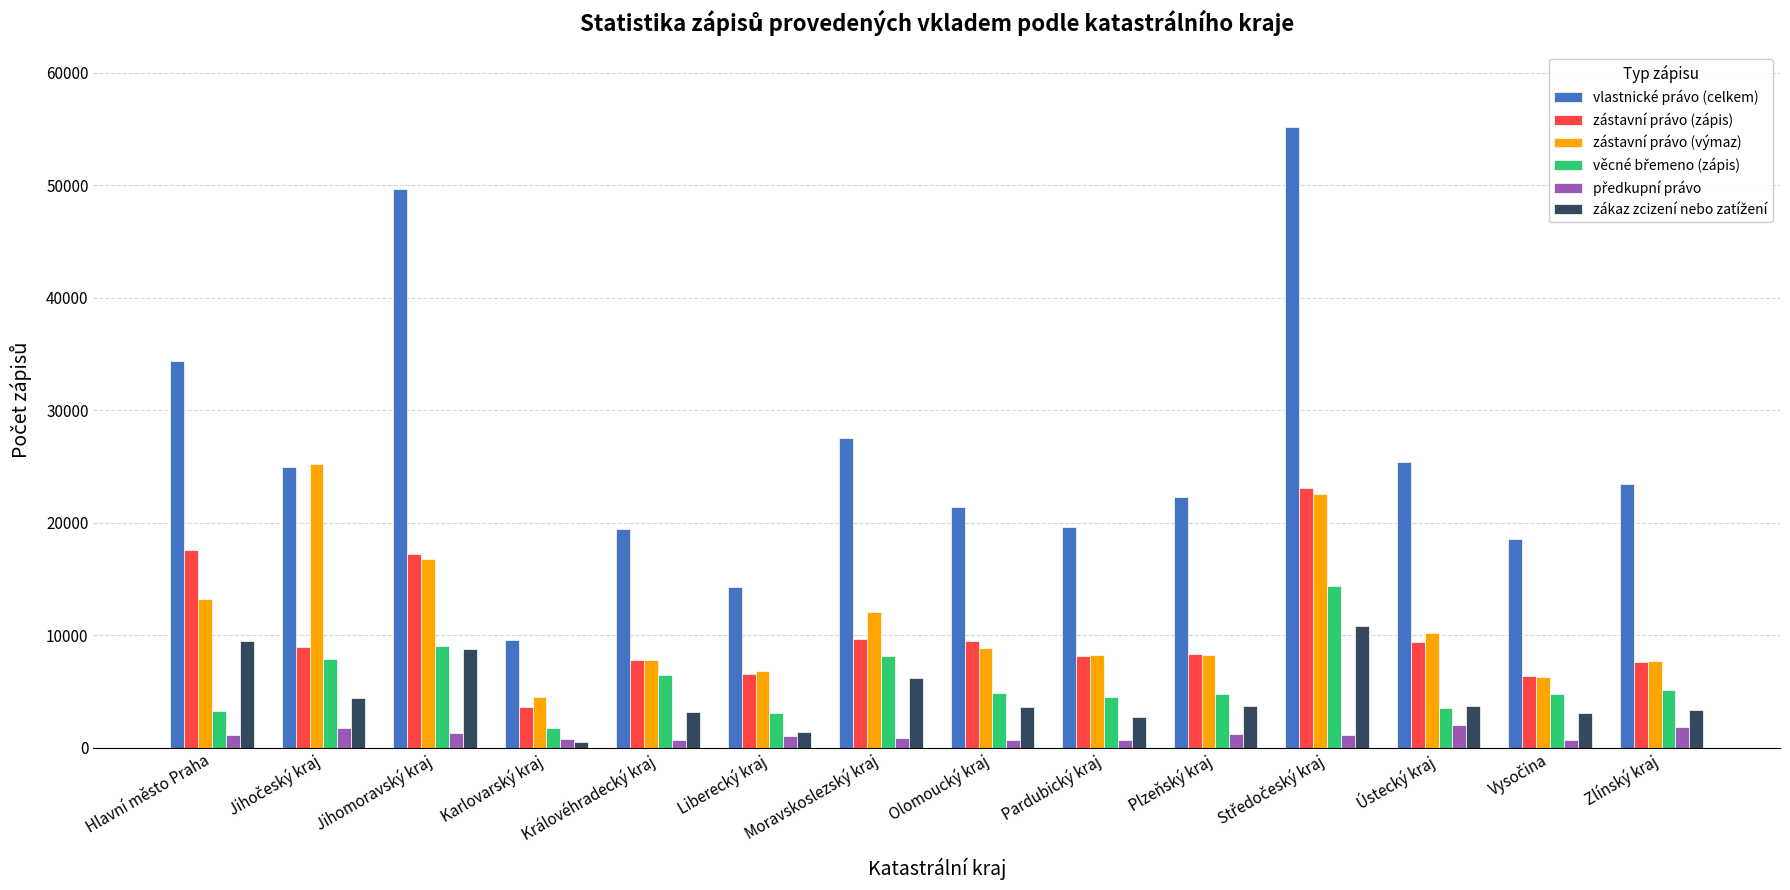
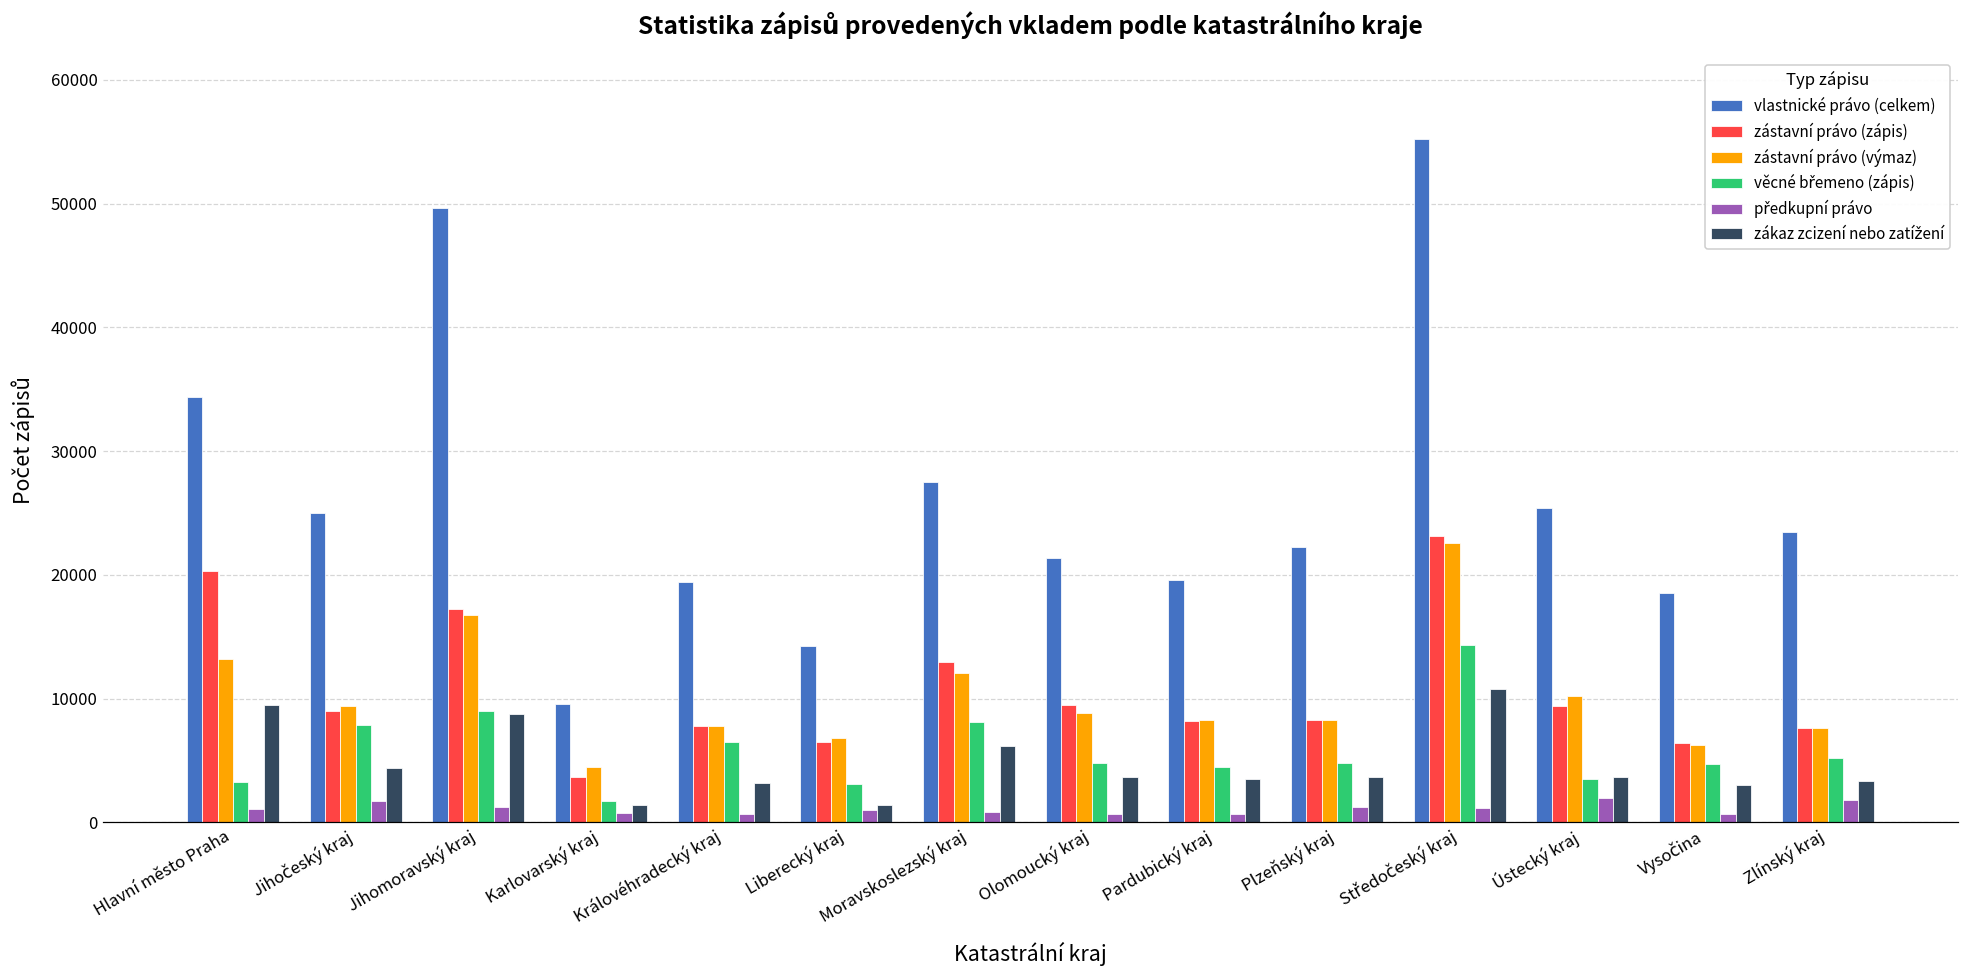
  {
    "vlastnické právo (celkem)": {
      "Hlavní město Praha": 34300,
      "Jihočeský kraj": 25000,
      "Jihomoravský kraj": 49700,
      "Karlovarský kraj": 9600,
      "Královéhradecký kraj": 19500,
      "Liberecký kraj": 14300,
      "Moravskoslezský kraj": 27500,
      "Olomoucký kraj": 21400,
      "Pardubický kraj": 19600,
      "Plzeňský kraj": 22300,
      "Středočeský kraj": 55200,
      "Ústecký kraj": 25400,
      "Vysočina": 18500,
      "Zlínský kraj": 23400
    },
    "zástavní právo (zápis)": {
-     "Hlavní město Praha": 17500,
+     "Hlavní město Praha": 20300,
      "Jihočeský kraj": 9000,
      "Jihomoravský kraj": 17200,
      "Karlovarský kraj": 3600,
      "Královéhradecký kraj": 7800,
      "Liberecký kraj": 6500,
-     "Moravskoslezský kraj": 9600,
+     "Moravskoslezský kraj": 13000,
      "Olomoucký kraj": 9500,
      "Pardubický kraj": 8200,
      "Plzeňský kraj": 8300,
      "Středočeský kraj": 23100,
      "Ústecký kraj": 9400,
      "Vysočina": 6400,
      "Zlínský kraj": 7600
    },
    "zástavní právo (výmaz)": {
      "Hlavní město Praha": 13200,
-     "Jihočeský kraj": 25200,
+     "Jihočeský kraj": 9400,
      "Jihomoravský kraj": 16800,
      "Karlovarský kraj": 4500,
      "Královéhradecký kraj": 7800,
      "Liberecký kraj": 6800,
      "Moravskoslezský kraj": 12100,
      "Olomoucký kraj": 8800,
      "Pardubický kraj": 8300,
      "Plzeňský kraj": 8300,
      "Středočeský kraj": 22500,
      "Ústecký kraj": 10200,
      "Vysočina": 6300,
      "Zlínský kraj": 7700
    },
    "věcné břemeno (zápis)": {
      "Hlavní město Praha": 3300,
      "Jihočeský kraj": 7900,
      "Jihomoravský kraj": 9000,
      "Karlovarský kraj": 1700,
      "Královéhradecký kraj": 6500,
      "Liberecký kraj": 3100,
      "Moravskoslezský kraj": 8100,
      "Olomoucký kraj": 4800,
      "Pardubický kraj": 4500,
      "Plzeňský kraj": 4800,
      "Středočeský kraj": 14300,
      "Ústecký kraj": 3500,
      "Vysočina": 4700,
      "Zlínský kraj": 5200
    },
    "předkupní právo": {
      "Hlavní město Praha": 1100,
      "Jihočeský kraj": 1700,
      "Jihomoravský kraj": 1300,
      "Karlovarský kraj": 800,
      "Královéhradecký kraj": 700,
      "Liberecký kraj": 1000,
      "Moravskoslezský kraj": 800,
      "Olomoucký kraj": 700,
      "Pardubický kraj": 700,
      "Plzeňský kraj": 1200,
      "Středočeský kraj": 1200,
      "Ústecký kraj": 2000,
      "Vysočina": 700,
      "Zlínský kraj": 1800
    },
    "zákaz zcizení nebo zatížení": {
      "Hlavní město Praha": 9500,
      "Jihočeský kraj": 4400,
      "Jihomoravský kraj": 8800,
-     "Karlovarský kraj": 500,
+     "Karlovarský kraj": 1400,
      "Královéhradecký kraj": 3200,
      "Liberecký kraj": 1400,
      "Moravskoslezský kraj": 6200,
      "Olomoucký kraj": 3600,
-     "Pardubický kraj": 2700,
+     "Pardubický kraj": 3500,
      "Plzeňský kraj": 3700,
      "Středočeský kraj": 10800,
      "Ústecký kraj": 3700,
      "Vysočina": 3100,
      "Zlínský kraj": 3300
    }
  }
